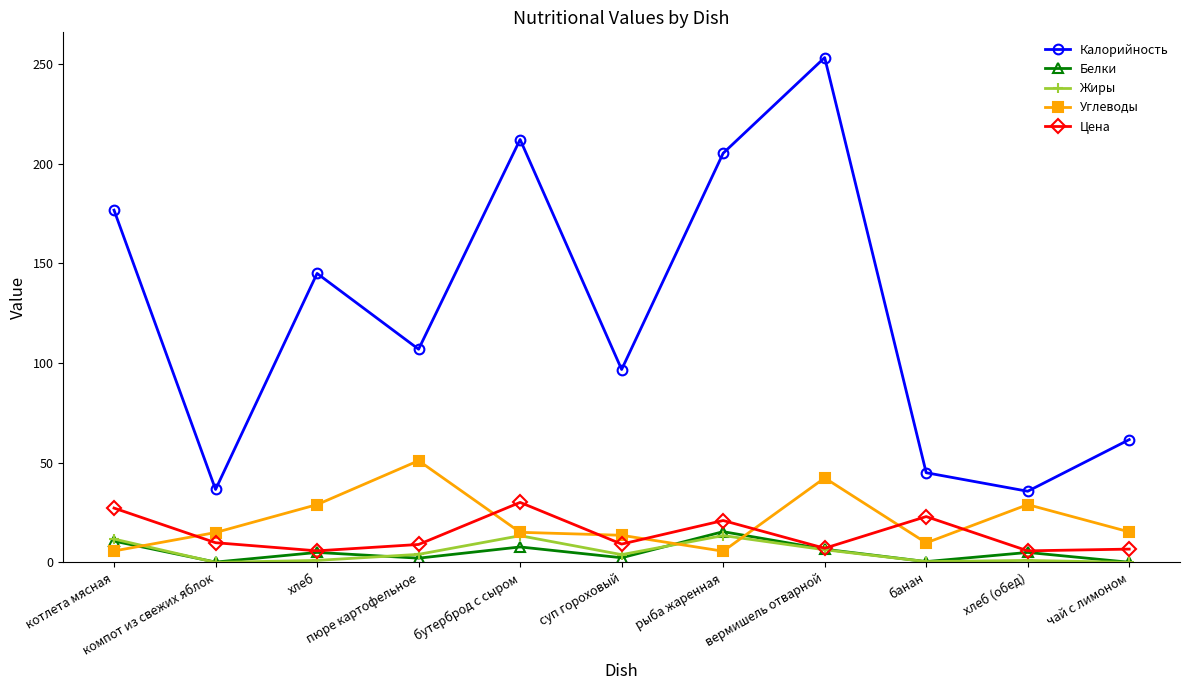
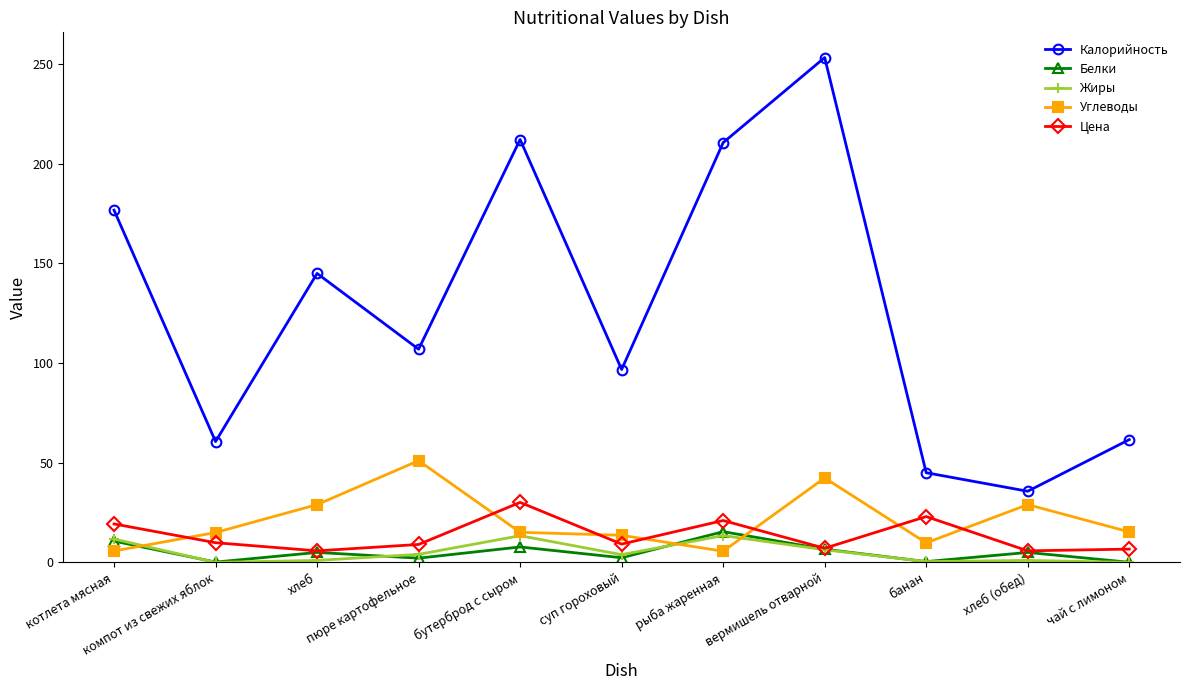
  {
    "Калорийность": {
      "котлета мясная": 177,
-     "компот из свежих яблок": 37,
+     "компот из свежих яблок": 61,
      "хлеб": 145,
      "пюре картофельное": 107,
      "бутерброд с сыром": 212,
      "суп гороховый": 97,
-     "рыба жаренная": 205,
+     "рыба жаренная": 211,
      "вермишель отварной": 253,
      "банан": 45,
      "хлеб (обед)": 36,
      "чай с лимоном": 62
    },
    "Белки": {
      "пюре картофельное": 2,
      "бутерброд с сыром": 8,
      "суп гороховый": 2,
      "рыба жаренная": 15
    },
    "Жиры": {
      "хлеб": 1,
      "пюре картофельное": 4,
      "бутерброд с сыром": 13,
      "суп гороховый": 4,
      "рыба жаренная": 13,
      "хлеб (обед)": 1
    },
    "Углеводы": {
      "котлета мясная": 6,
      "компот из свежих яблок": 15,
      "хлеб": 29,
      "пюре картофельное": 51,
      "бутерброд с сыром": 15,
      "суп гороховый": 14,
      "рыба жаренная": 6,
      "вермишель отварной": 42,
      "банан": 10,
      "хлеб (обед)": 29,
      "чай с лимоном": 15
    },
    "Цена": {
-     "котлета мясная": 27,
+     "котлета мясная": 19,
      "компот из свежих яблок": 10,
      "пюре картофельное": 9,
      "бутерброд с сыром": 30,
      "суп гороховый": 9,
      "рыба жаренная": 21,
      "банан": 23,
      "чай с лимоном": 7
    }
  }
